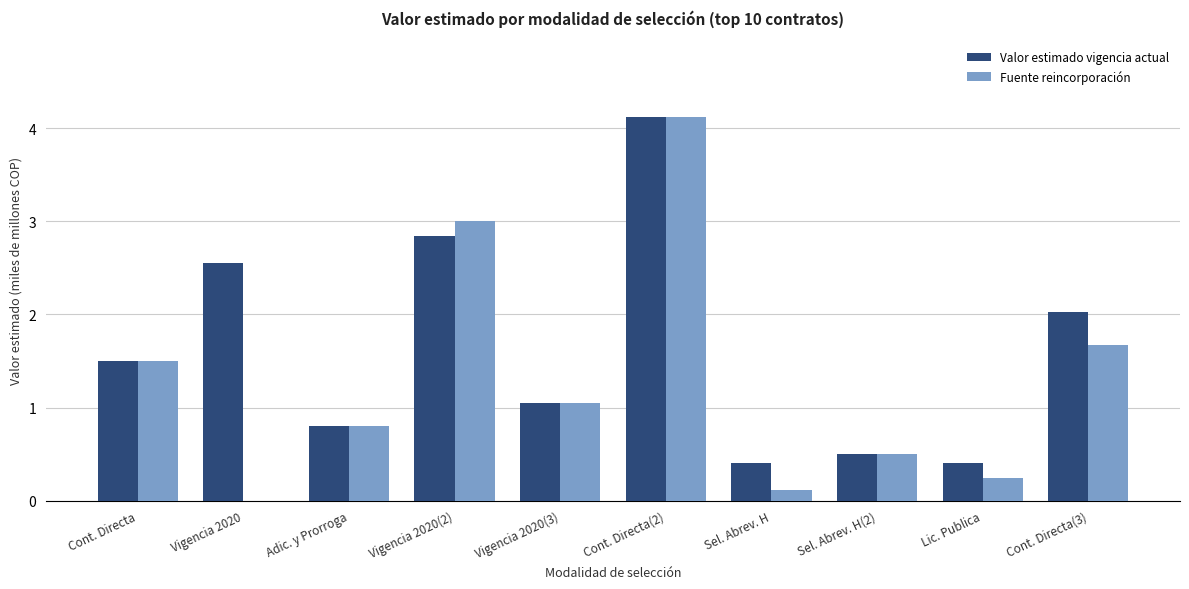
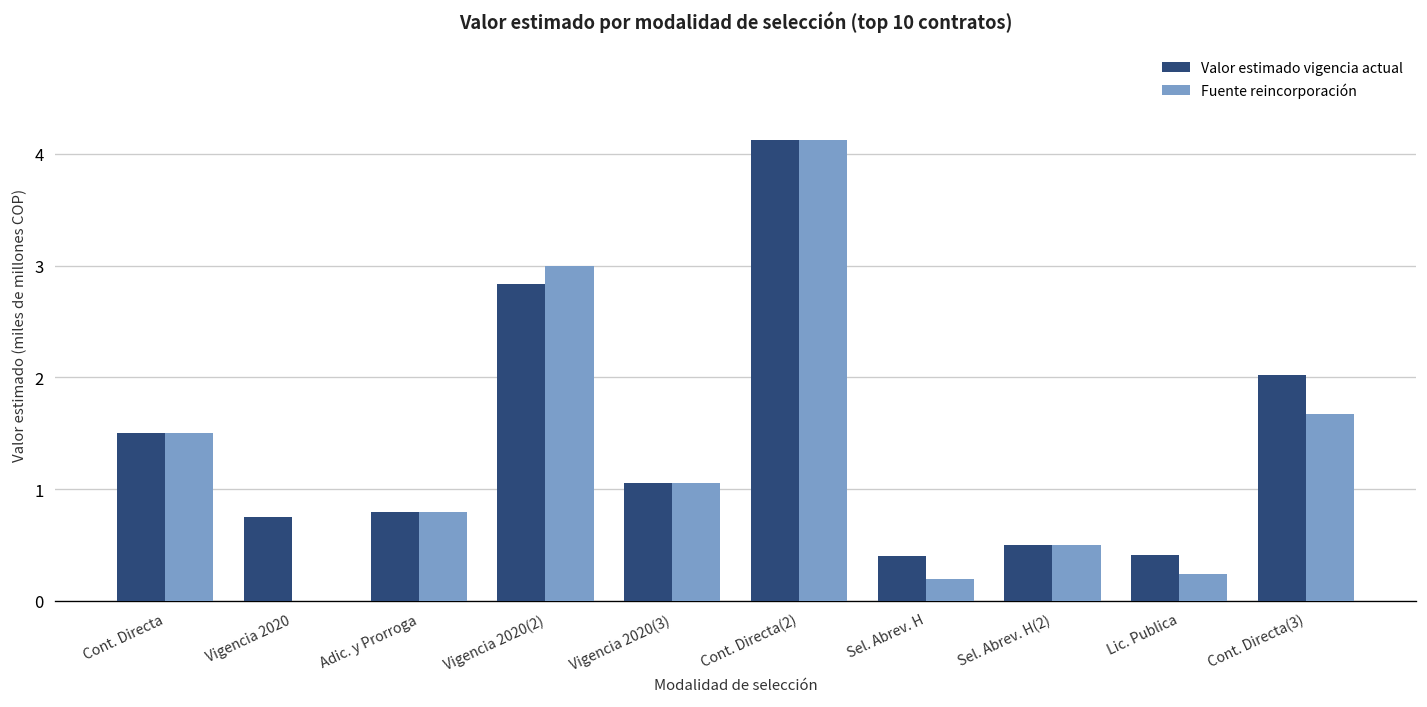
  {
    "Valor estimado vigencia actual": {
      "Cont. Directa": 1.5,
-     "Vigencia 2020": 2.6,
+     "Vigencia 2020": 0.7,
      "Adic. y Prorroga": 0.8,
      "Vigencia 2020(2)": 2.8,
      "Vigencia 2020(3)": 1.1,
      "Cont. Directa(2)": 4.1,
      "Sel. Abrev. H": 0.4,
      "Sel. Abrev. H(2)": 0.5,
      "Lic. Publica": 0.4,
      "Cont. Directa(3)": 2.0
    },
    "Fuente reincorporación": {
      "Cont. Directa": 1.5,
      "Vigencia 2020": 0.0,
      "Adic. y Prorroga": 0.8,
      "Vigencia 2020(2)": 3.0,
      "Vigencia 2020(3)": 1.1,
      "Cont. Directa(2)": 4.1,
-     "Sel. Abrev. H": 0.1,
+     "Sel. Abrev. H": 0.2,
      "Sel. Abrev. H(2)": 0.5,
      "Lic. Publica": 0.2,
      "Cont. Directa(3)": 1.7
    }
  }
